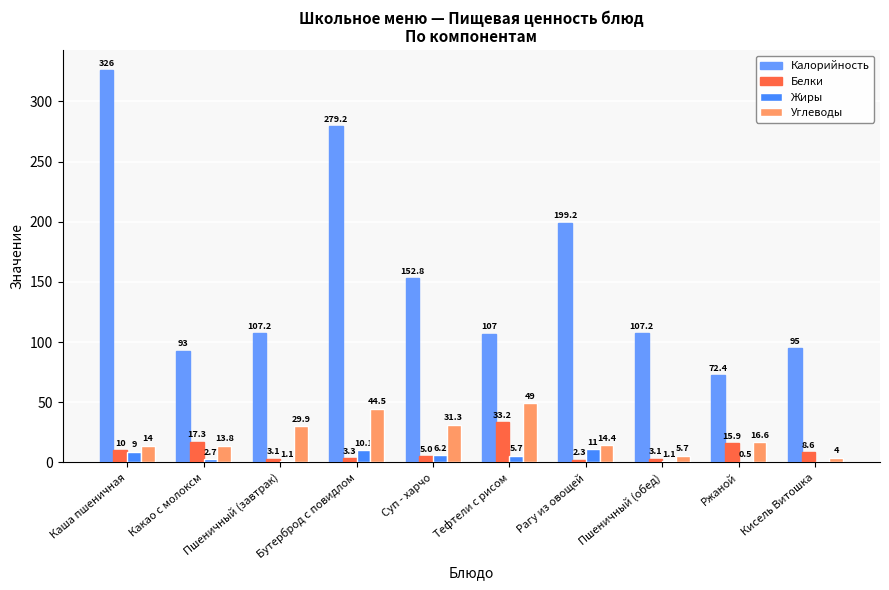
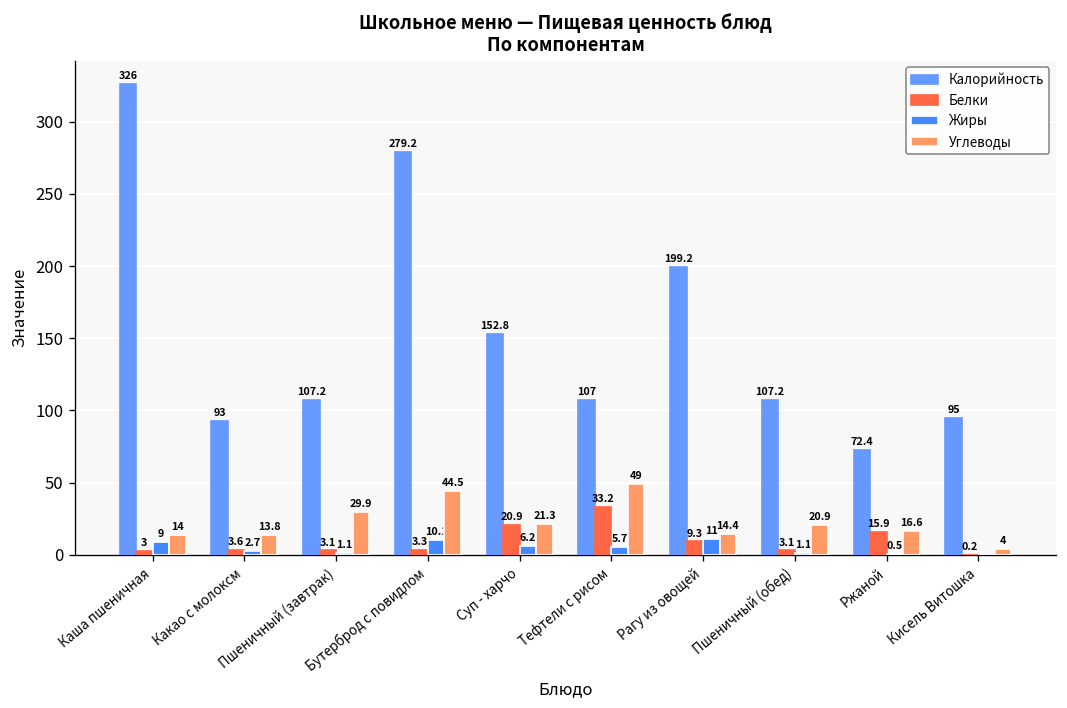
  {
    "Белки": {
-     "Каша пшеничная": 10,
-     "Какао с молоксм": 17.3,
+     "Каша пшеничная": 3,
+     "Какао с молоксм": 3.6,
      "Пшеничный (завтрак)": 3.1,
      "Бутерброд с повидлом": 3.3,
-     "Суп - харчо": 5.0,
+     "Суп - харчо": 20.9,
      "Тефтели с рисом": 33.2,
-     "Рагу из овощей": 2.3,
+     "Рагу из овощей": 9.3,
      "Пшеничный (обед)": 3.1,
      "Ржаной": 15.9,
-     "Кисель Витошка": 8.6
+     "Кисель Витошка": 0.2
    },
    "Углеводы": {
      "Каша пшеничная": 14,
      "Какао с молоксм": 13.8,
      "Пшеничный (завтрак)": 29.9,
      "Бутерброд с повидлом": 44.5,
-     "Суп - харчо": 31.3,
+     "Суп - харчо": 21.3,
      "Тефтели с рисом": 49,
      "Рагу из овощей": 14.4,
-     "Пшеничный (обед)": 5.7,
+     "Пшеничный (обед)": 20.9,
      "Ржаной": 16.6,
      "Кисель Витошка": 4
    }
  }
